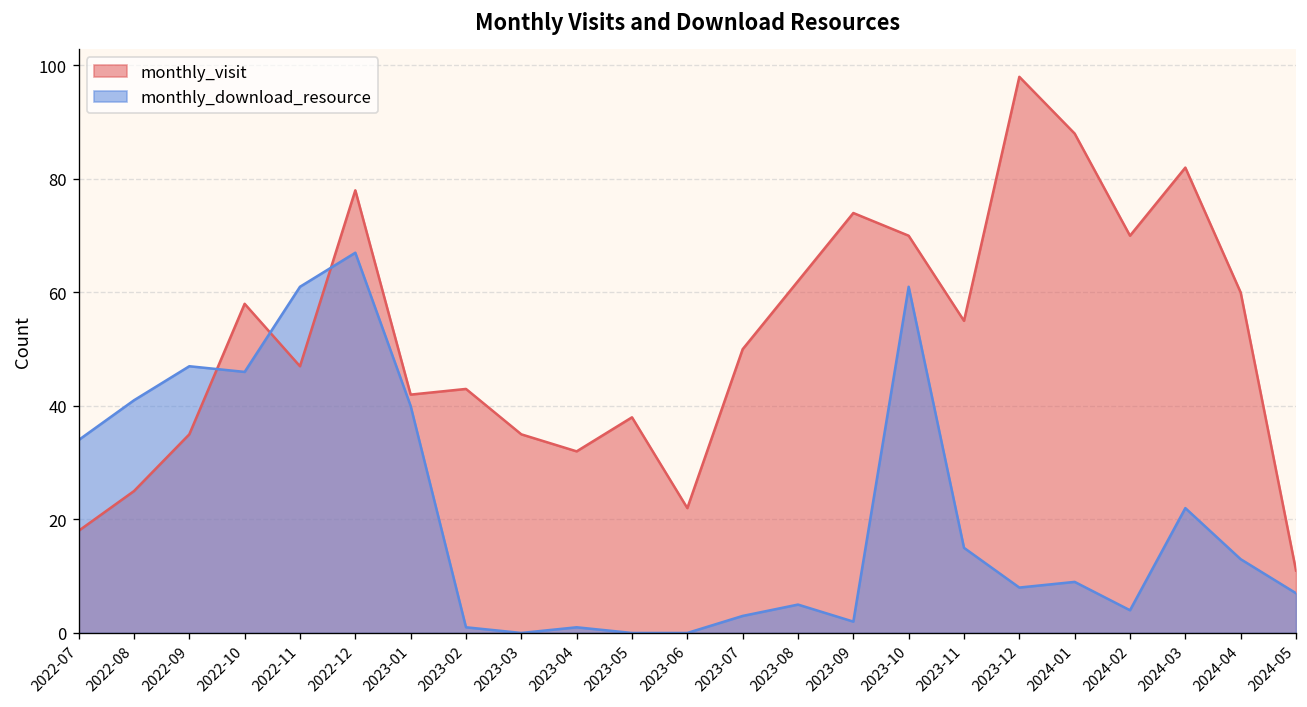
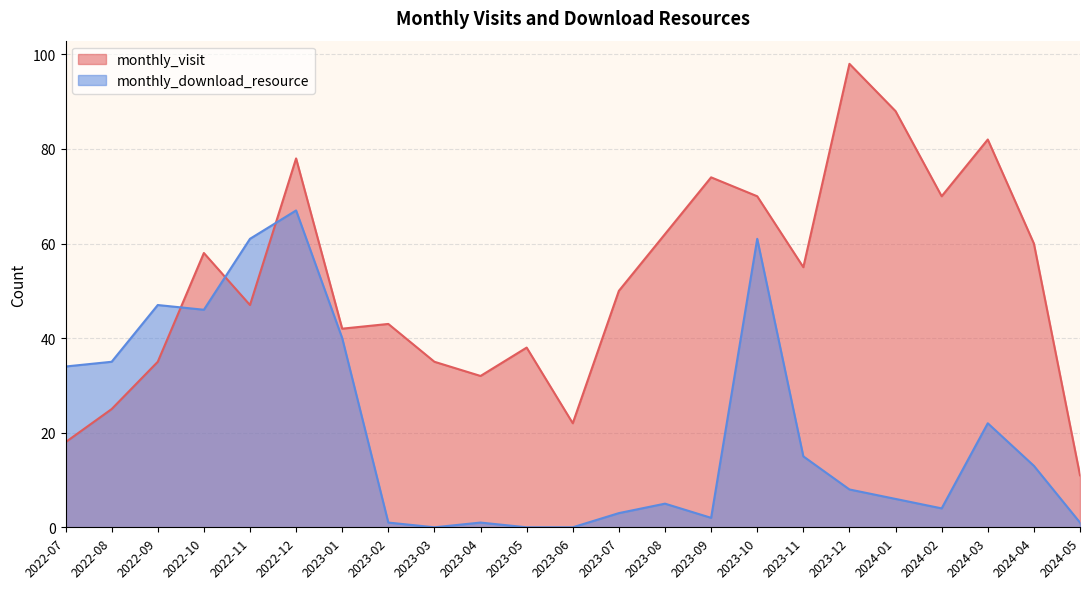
  {
    "monthly_visit": {
      "2022-07": 18,
      "2022-08": 25,
      "2022-09": 35,
      "2022-10": 58,
      "2022-11": 47,
      "2022-12": 78,
      "2023-01": 42,
      "2023-02": 43,
      "2023-03": 35,
      "2023-04": 32,
      "2023-05": 38,
      "2023-06": 22,
      "2023-07": 50,
      "2023-08": 62,
      "2023-09": 74,
      "2023-10": 70,
      "2023-11": 55,
      "2023-12": 98,
      "2024-01": 88,
      "2024-02": 70,
      "2024-03": 82,
      "2024-04": 60,
      "2024-05": 11
    },
    "monthly_download_resource": {
      "2022-07": 34,
-     "2022-08": 41,
+     "2022-08": 35,
      "2022-09": 47,
      "2022-10": 46,
      "2022-11": 61,
      "2022-12": 67,
      "2023-01": 40,
      "2023-02": 1,
      "2023-03": 0,
      "2023-04": 1,
      "2023-05": 0,
      "2023-06": 0,
      "2023-07": 3,
      "2023-08": 5,
      "2023-09": 2,
      "2023-10": 61,
      "2023-11": 15,
      "2023-12": 8,
-     "2024-01": 9,
+     "2024-01": 6,
      "2024-02": 4,
      "2024-03": 22,
      "2024-04": 13,
-     "2024-05": 7
+     "2024-05": 1
    }
  }
